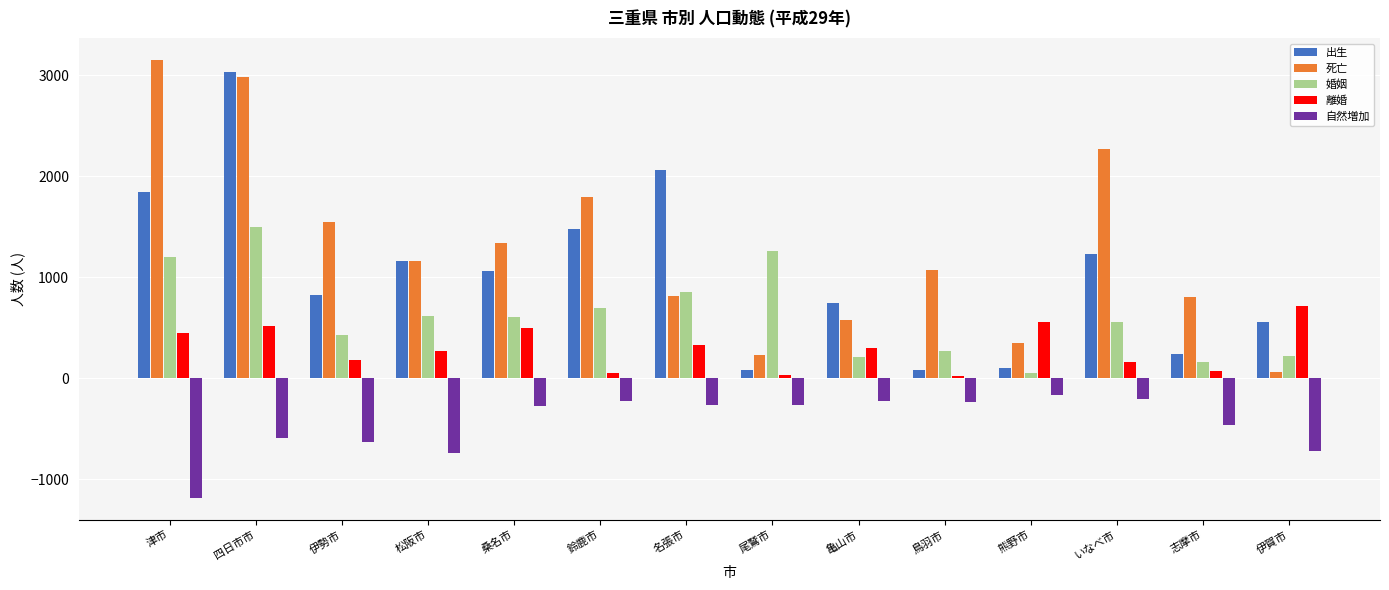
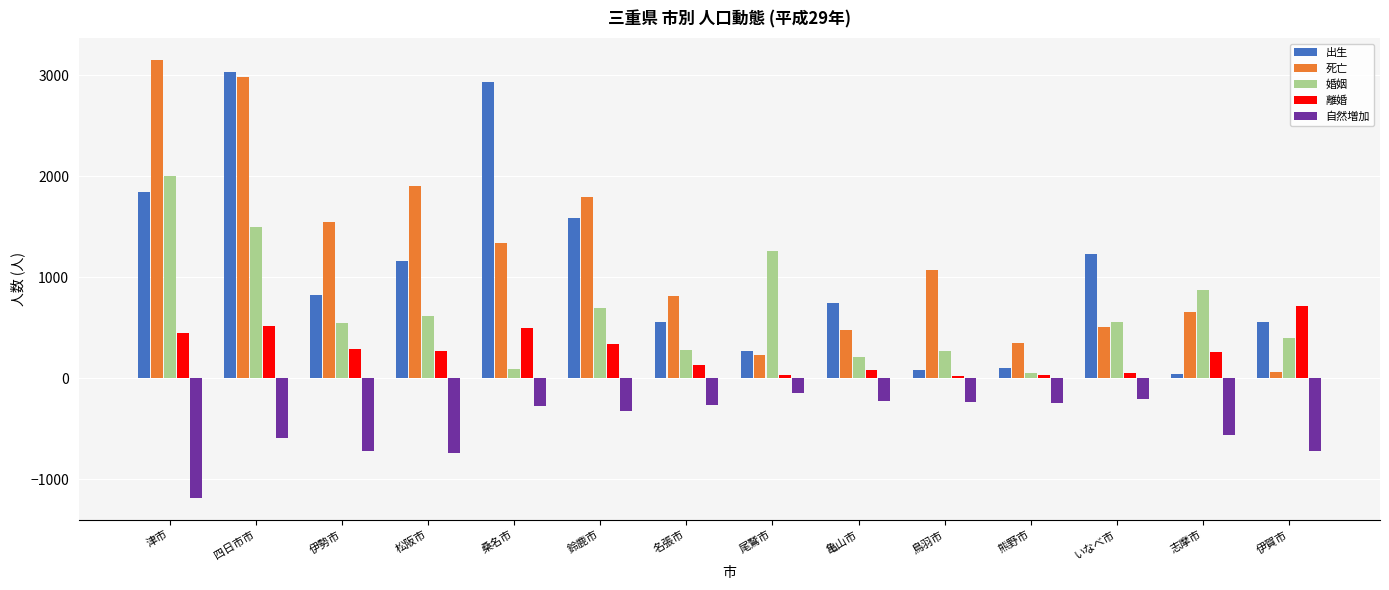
  {
    "出生": {
      "津市": 1840,
      "四日市市": 3030,
      "伊勢市": 820,
      "松阪市": 1160,
-     "桑名市": 1060,
-     "鈴鹿市": 1470,
-     "名張市": 2060,
-     "尾鷲市": 80,
+     "桑名市": 2930,
+     "鈴鹿市": 1580,
+     "名張市": 550,
+     "尾鷲市": 270,
      "亀山市": 740,
      "鳥羽市": 80,
      "熊野市": 100,
      "いなべ市": 1230,
-     "志摩市": 240,
+     "志摩市": 40,
      "伊賀市": 550
    },
    "死亡": {
      "津市": 3150,
      "四日市市": 2980,
      "伊勢市": 1550,
-     "松阪市": 1160,
+     "松阪市": 1910,
      "桑名市": 1340,
      "鈴鹿市": 1800,
      "名張市": 820,
      "尾鷲市": 230,
-     "亀山市": 570,
+     "亀山市": 470,
      "鳥羽市": 1070,
      "熊野市": 350,
-     "いなべ市": 2260,
-     "志摩市": 800,
+     "いなべ市": 500,
+     "志摩市": 660,
      "伊賀市": 60
    },
    "婚姻": {
-     "津市": 1190,
+     "津市": 2000,
      "四日市市": 1500,
-     "伊勢市": 420,
+     "伊勢市": 540,
      "松阪市": 610,
-     "桑名市": 610,
+     "桑名市": 90,
      "鈴鹿市": 690,
-     "名張市": 850,
+     "名張市": 280,
      "尾鷲市": 1260,
      "亀山市": 200,
      "鳥羽市": 260,
      "熊野市": 50,
      "いなべ市": 550,
-     "志摩市": 160,
-     "伊賀市": 220
+     "志摩市": 870,
+     "伊賀市": 390
    },
    "離婚": {
      "津市": 440,
      "四日市市": 510,
-     "伊勢市": 170,
+     "伊勢市": 290,
      "松阪市": 270,
      "桑名市": 500,
-     "鈴鹿市": 50,
-     "名張市": 320,
+     "鈴鹿市": 340,
+     "名張市": 130,
      "尾鷲市": 30,
-     "亀山市": 300,
-     "熊野市": 550,
-     "いなべ市": 150,
-     "志摩市": 70,
+     "亀山市": 80,
+     "熊野市": 30,
+     "いなべ市": 50,
+     "志摩市": 260,
      "伊賀市": 720
    },
    "自然増加": {
      "津市": -1190,
      "四日市市": -600,
-     "伊勢市": -630,
+     "伊勢市": -720,
      "松阪市": -750,
      "桑名市": -280,
-     "鈴鹿市": -230,
+     "鈴鹿市": -330,
      "名張市": -260,
-     "尾鷲市": -270,
+     "尾鷲市": -150,
      "亀山市": -220,
      "鳥羽市": -240,
-     "熊野市": -170,
+     "熊野市": -250,
      "いなべ市": -200,
-     "志摩市": -470,
+     "志摩市": -560,
      "伊賀市": -730
    }
  }
